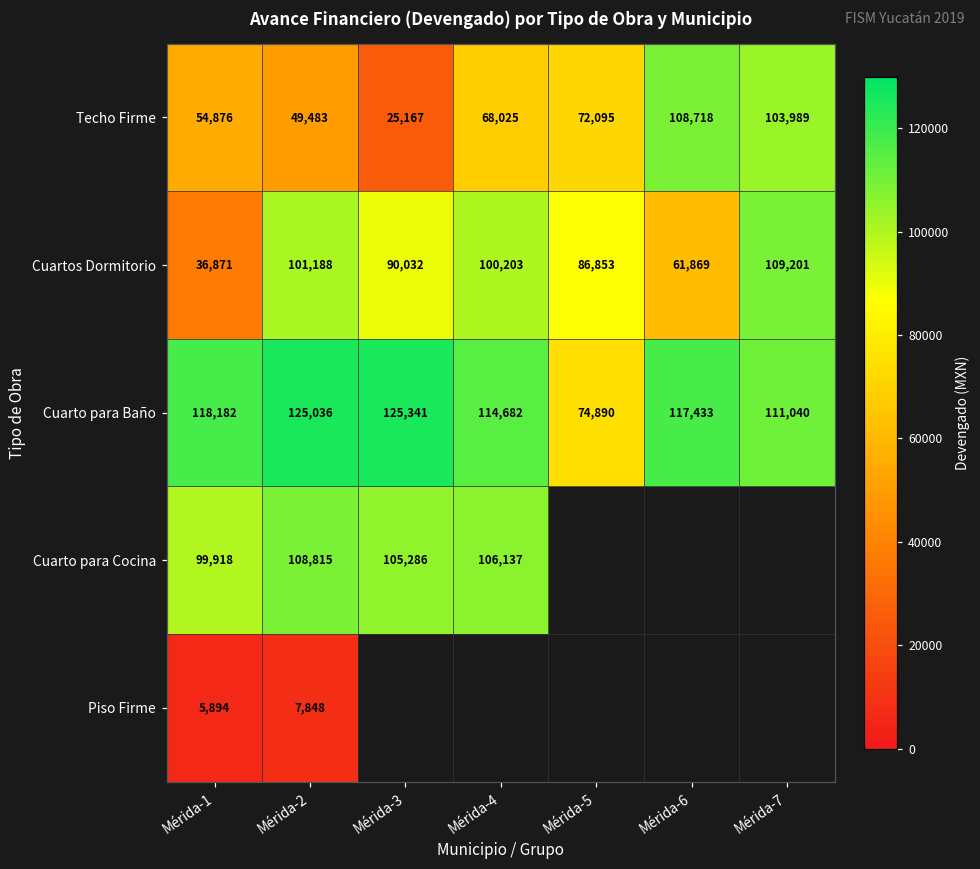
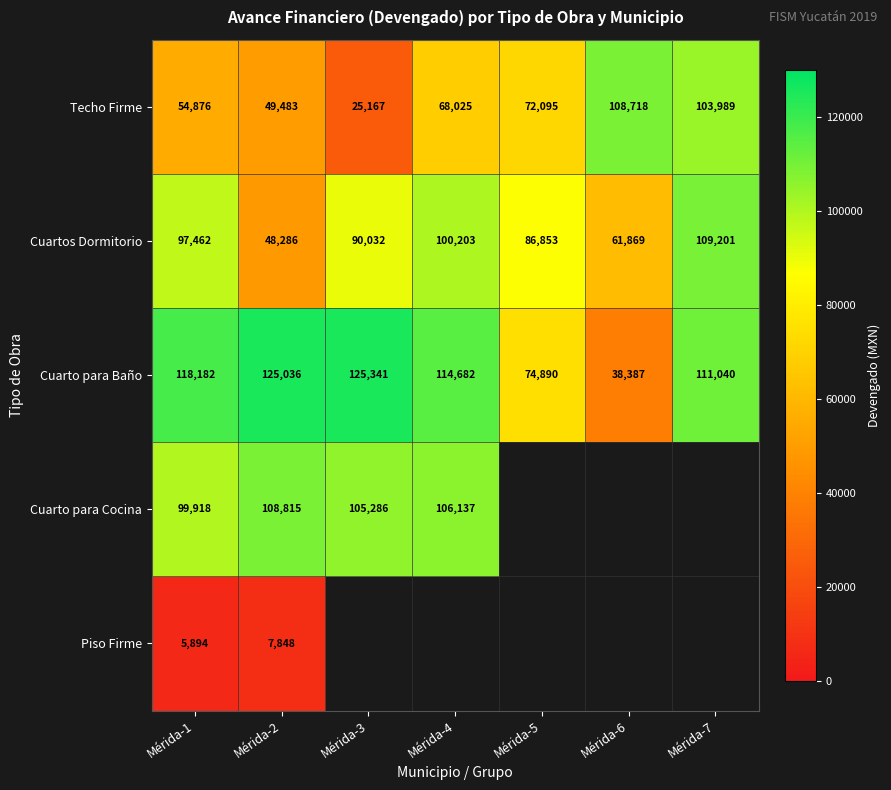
  {
    "Techo Firme": {
      "Mérida-1": "54,876",
      "Mérida-2": "49,483",
      "Mérida-3": "25,167",
      "Mérida-4": "68,025",
      "Mérida-5": "72,095",
      "Mérida-6": "108,718",
      "Mérida-7": "103,989"
    },
    "Cuartos Dormitorio": {
-     "Mérida-1": "36,871",
-     "Mérida-2": "101,188",
+     "Mérida-1": "97,462",
+     "Mérida-2": "48,286",
      "Mérida-3": "90,032",
      "Mérida-4": "100,203",
      "Mérida-5": "86,853",
      "Mérida-6": "61,869",
      "Mérida-7": "109,201"
    },
    "Cuarto para Baño": {
      "Mérida-1": "118,182",
      "Mérida-2": "125,036",
      "Mérida-3": "125,341",
      "Mérida-4": "114,682",
      "Mérida-5": "74,890",
-     "Mérida-6": "117,433",
+     "Mérida-6": "38,387",
      "Mérida-7": "111,040"
    },
    "Cuarto para Cocina": {
      "Mérida-1": "99,918",
      "Mérida-2": "108,815",
      "Mérida-3": "105,286",
      "Mérida-4": "106,137"
    },
    "Piso Firme": {
      "Mérida-1": "5,894",
      "Mérida-2": "7,848"
    }
  }
